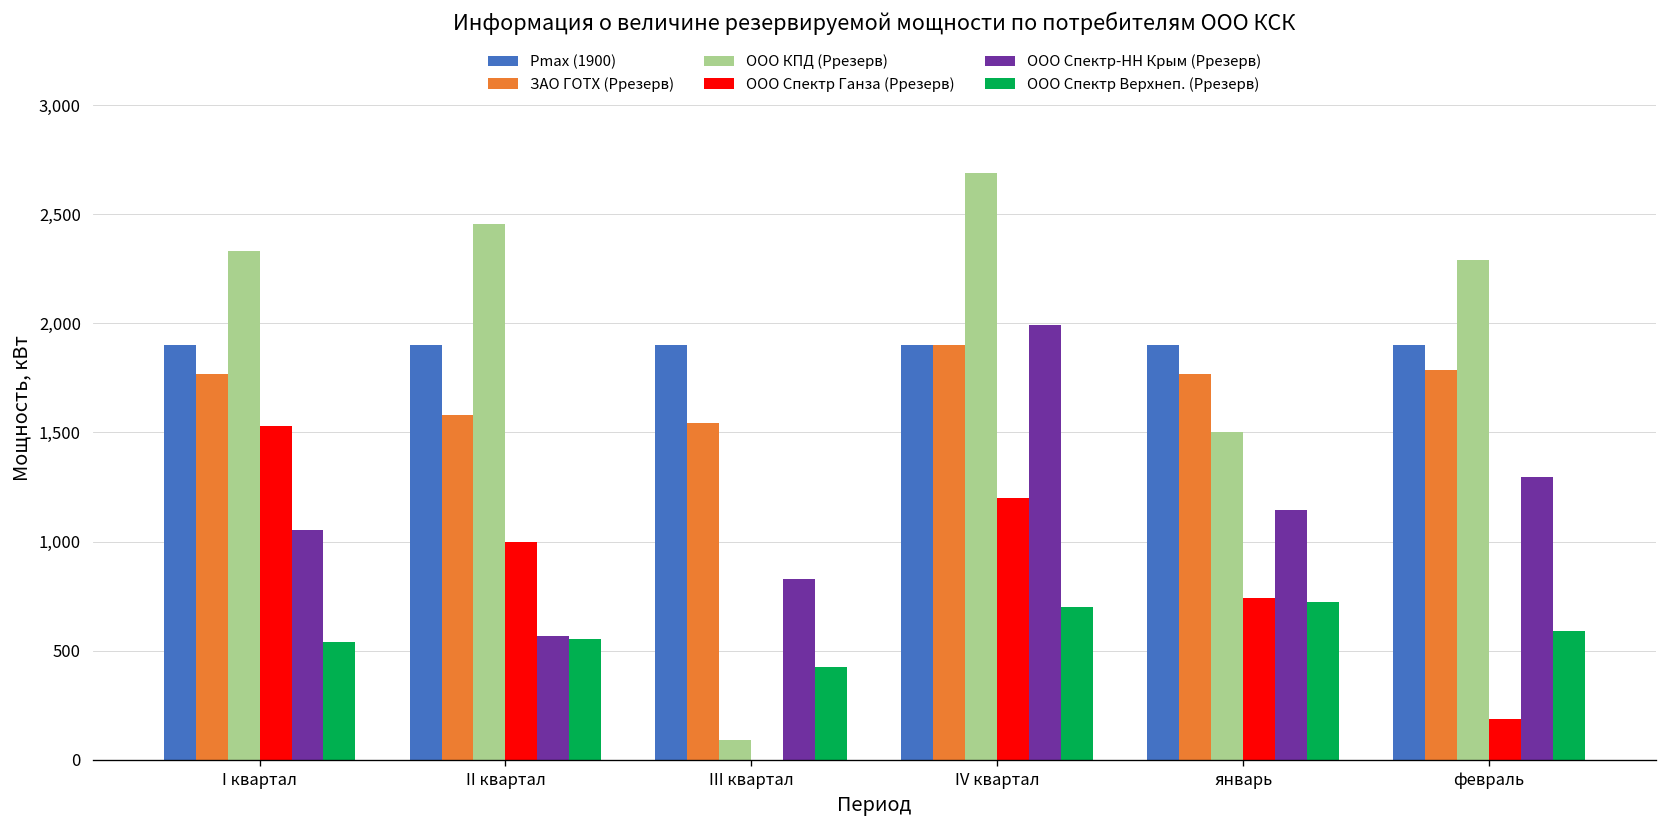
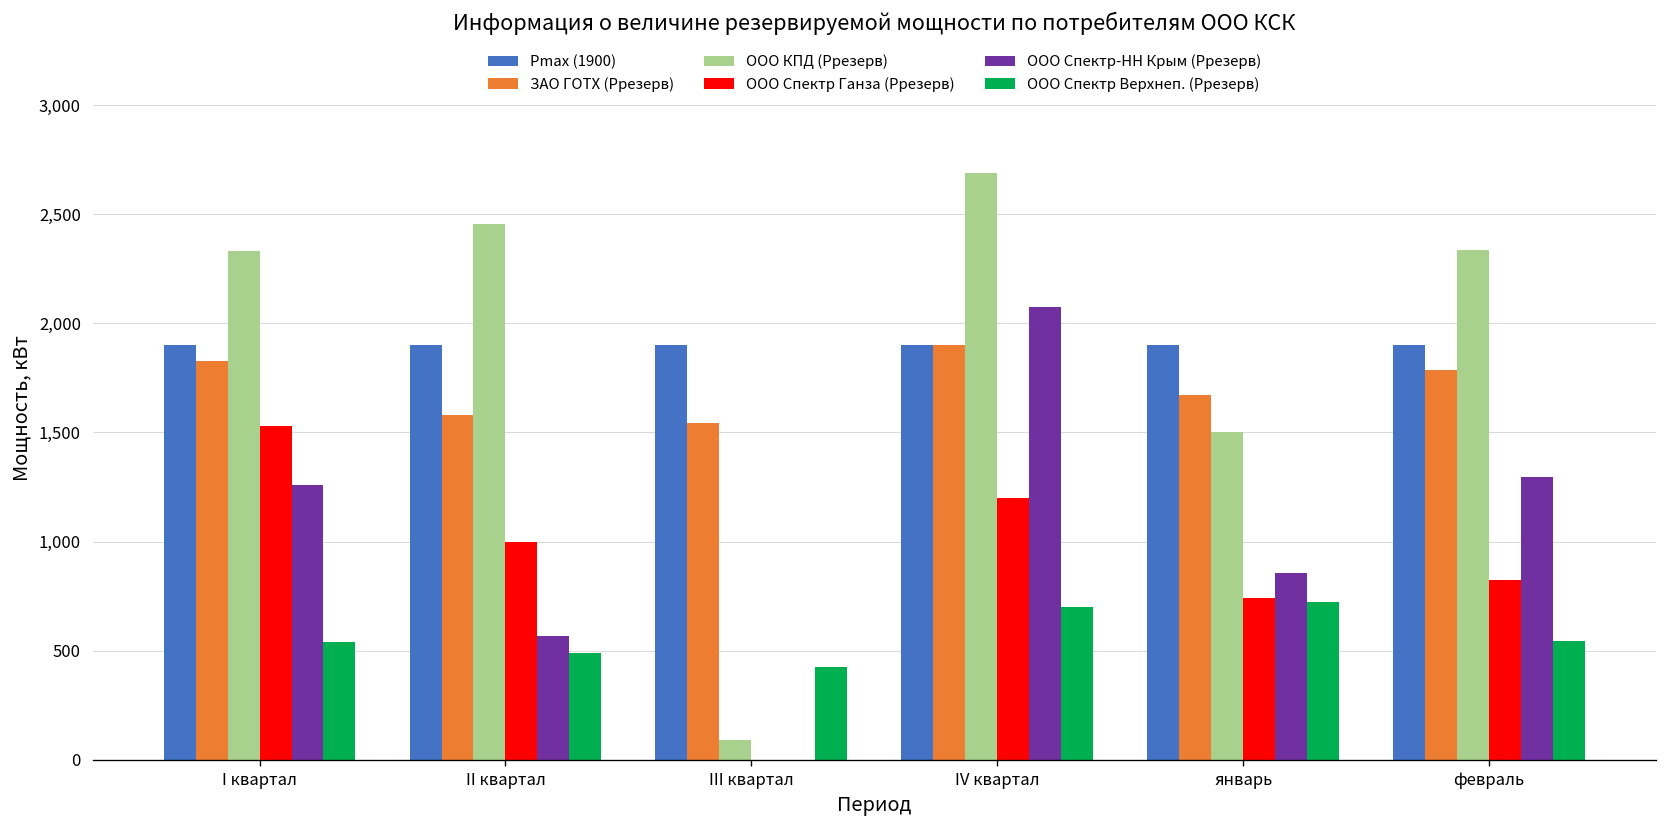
  {
    "Pmax (1900)": {
      "I квартал": "1,900",
      "II квартал": "1,900",
      "III квартал": "1,900",
      "IV квартал": "1,900",
      "январь": "1,900",
      "февраль": "1,900"
    },
    "ЗАО ГОТХ (Ррезерв)": {
-     "I квартал": "1,770",
+     "I квартал": "1,830",
      "II квартал": "1,580",
      "III квартал": "1,540",
      "IV квартал": "1,900",
-     "январь": "1,770",
+     "январь": "1,670",
      "февраль": "1,780"
    },
    "ООО КПД (Ррезерв)": {
      "I квартал": "2,330",
      "II квартал": "2,460",
      "III квартал": "90",
      "IV квартал": "2,690",
      "январь": "1,500",
-     "февраль": "2,290"
+     "февраль": "2,340"
    },
    "ООО Спектр Ганза (Ррезерв)": {
      "I квартал": "1,530",
      "II квартал": "1,000",
      "III квартал": "0",
      "IV квартал": "1,200",
      "январь": "740",
-     "февраль": "190"
+     "февраль": "830"
    },
    "ООО Спектр-НН Крым (Ррезерв)": {
-     "I квартал": "1,050",
+     "I квартал": "1,260",
      "II квартал": "570",
-     "III квартал": "830",
-     "IV квартал": "1,990",
-     "январь": "1,150",
+     "III квартал": "0",
+     "IV квартал": "2,070",
+     "январь": "860",
      "февраль": "1,300"
    },
    "ООО Спектр Верхнеп. (Ррезерв)": {
      "I квартал": "540",
-     "II квартал": "550",
+     "II квартал": "490",
      "III квартал": "430",
      "IV квартал": "700",
      "январь": "720",
-     "февраль": "590"
+     "февраль": "540"
    }
  }
